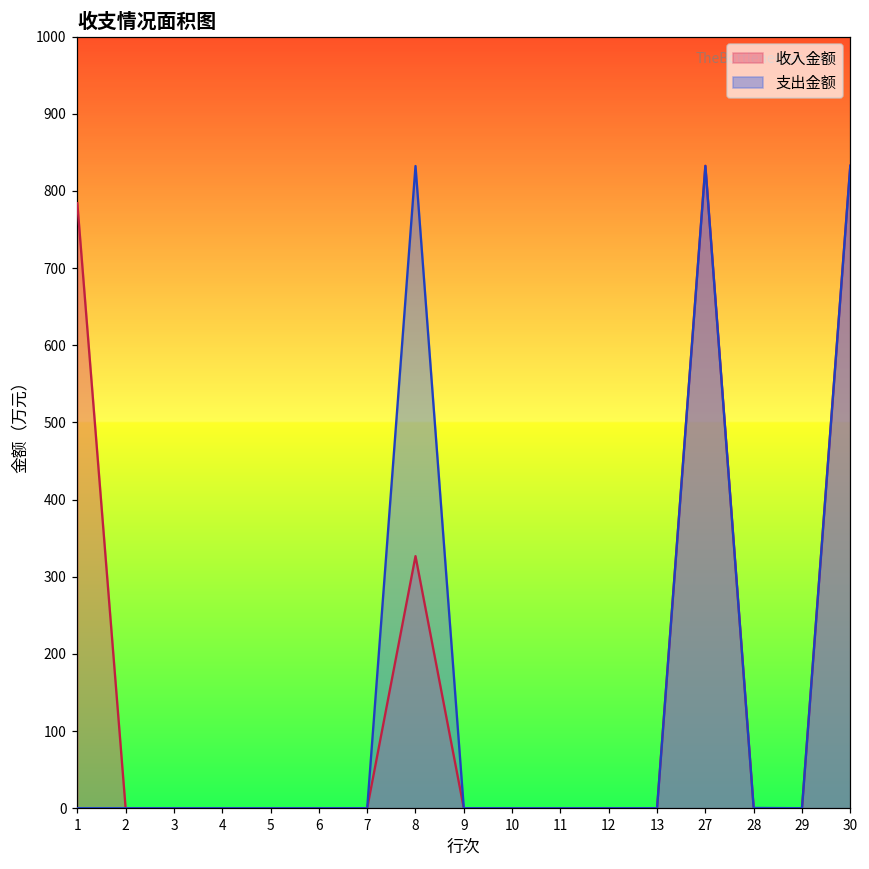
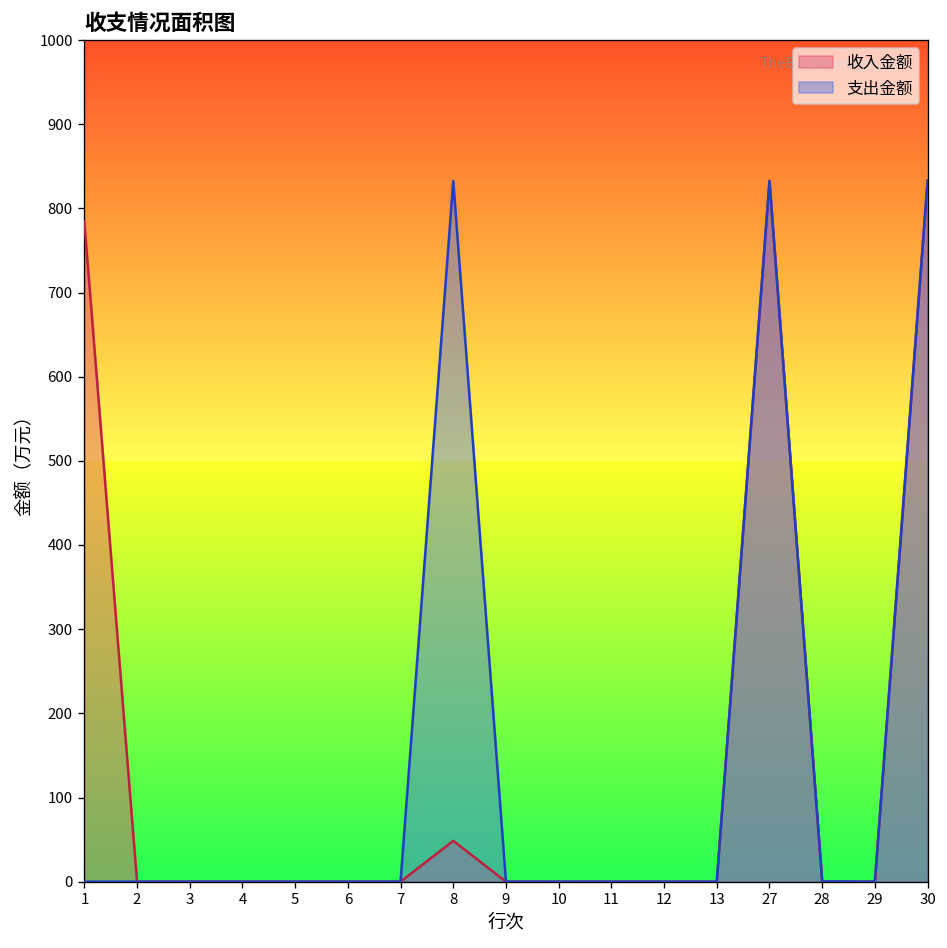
  {
    "收入金额": {
      "1": 780,
-     "8": 330
+     "8": 50
    },
    "支出金额": {
      "1": 0,
      "8": 830
    }
  }
